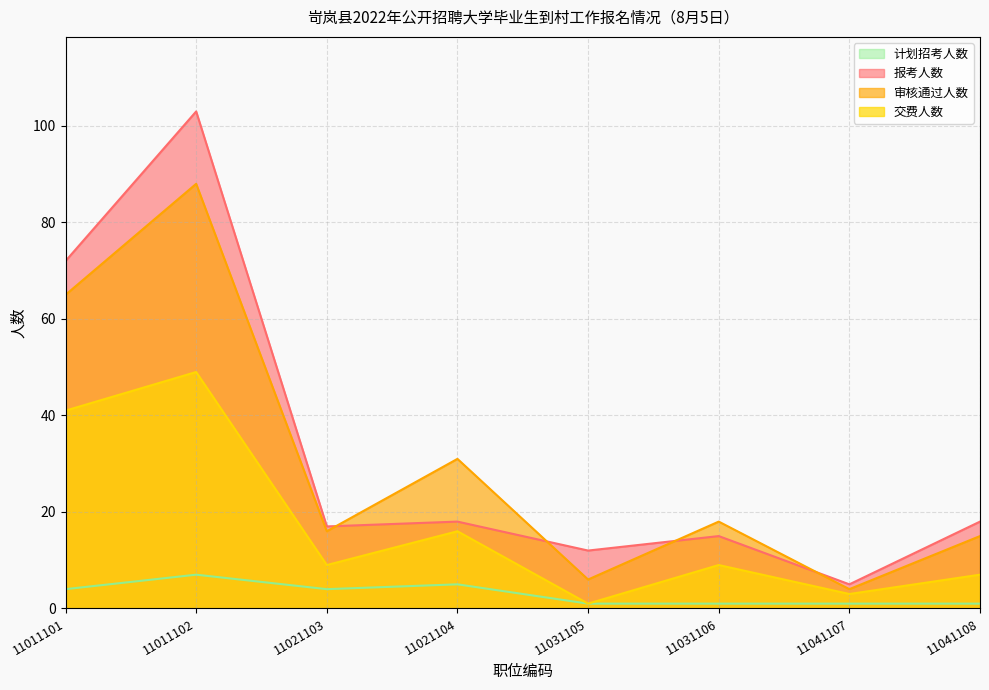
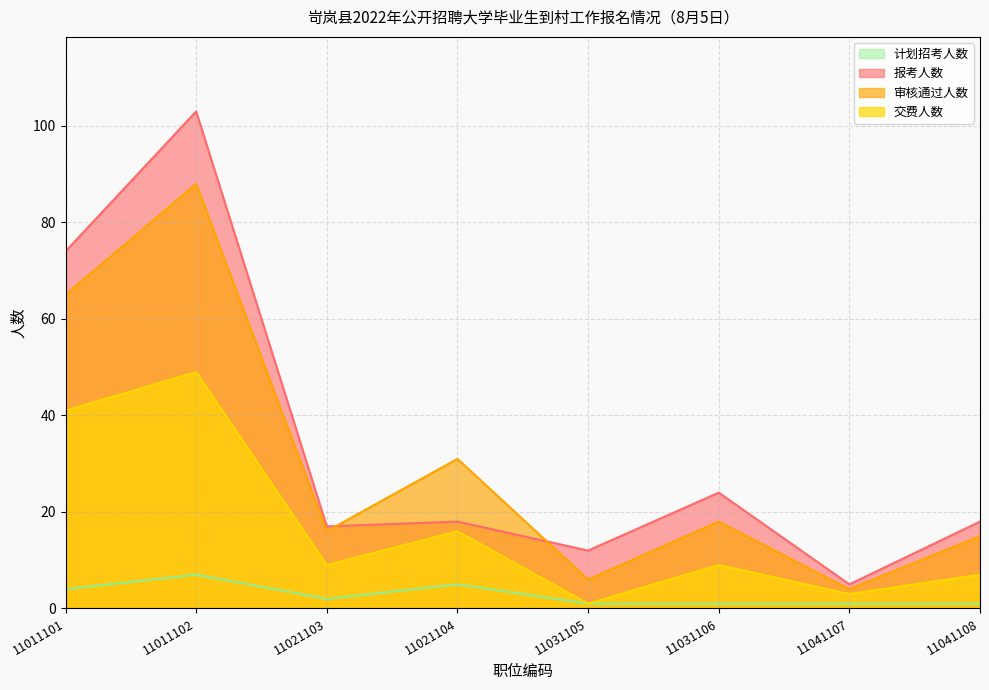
  {
    "计划招考人数": {
      "11011101": 4,
      "11011102": 7,
-     "11021103": 4,
+     "11021103": 2,
      "11021104": 5,
      "11031106": 1,
      "11041107": 1,
      "11041108": 1
    },
    "报考人数": {
-     "11011101": 72,
+     "11011101": 74,
      "11011102": 103,
      "11021103": 17,
      "11021104": 18,
      "11031105": 12,
-     "11031106": 15,
+     "11031106": 24,
      "11041107": 5,
      "11041108": 18
    }
  }
